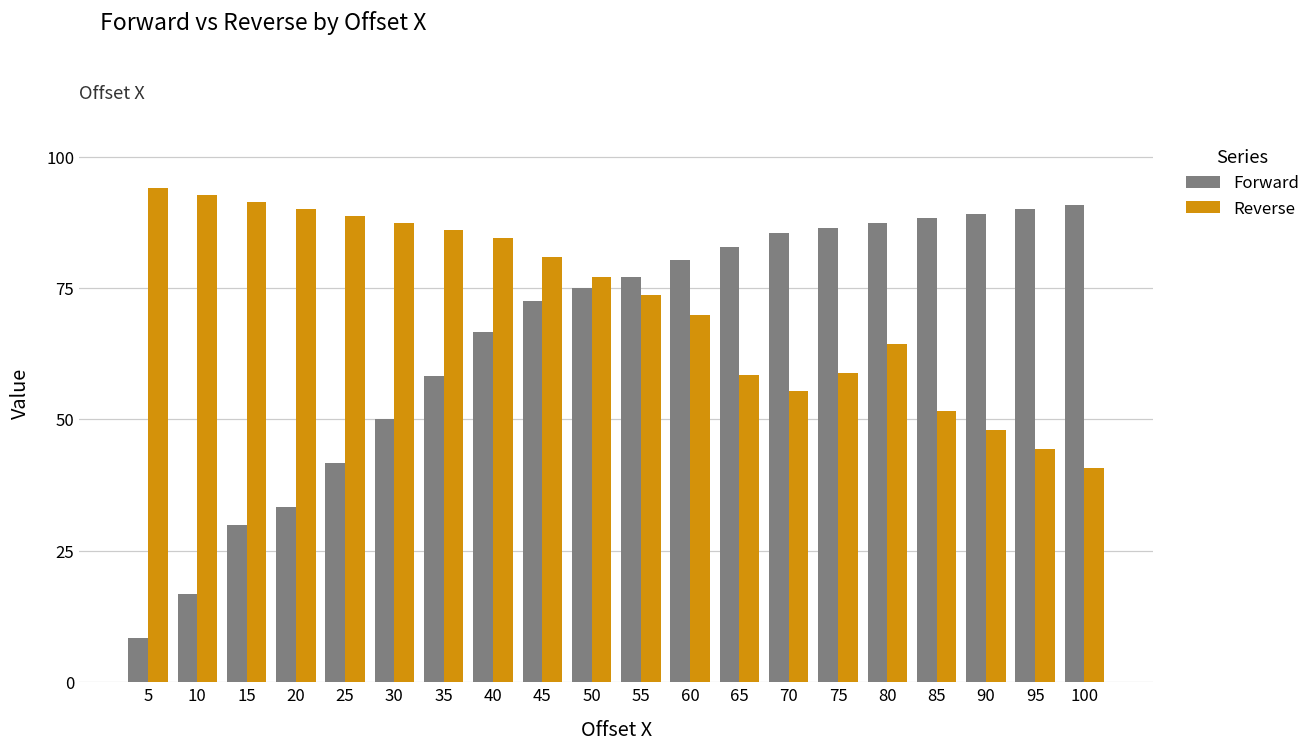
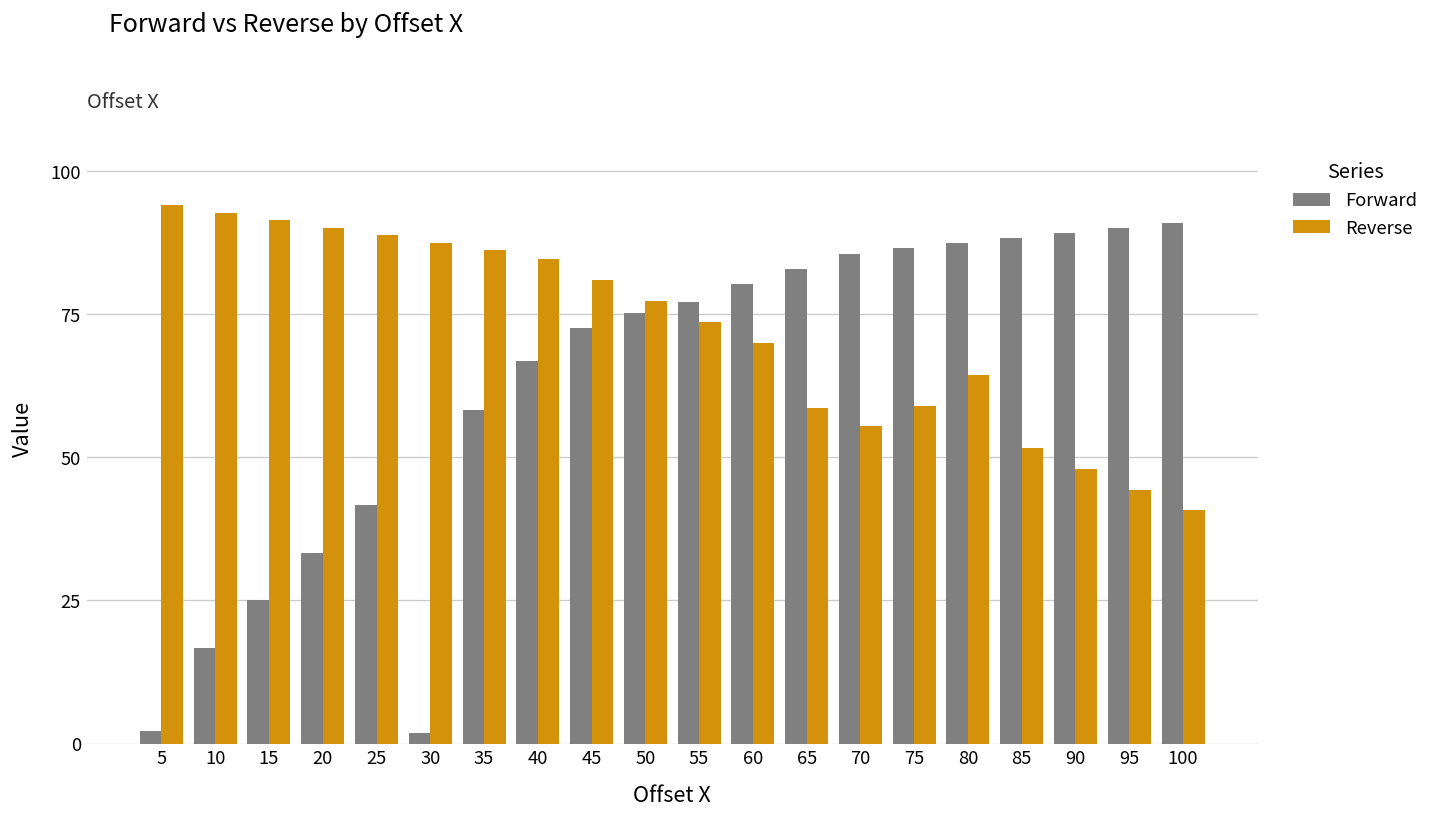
  {
    "Forward": {
-     "5": 8,
+     "5": 2,
      "10": 17,
-     "15": 30,
+     "15": 25,
      "20": 33,
      "25": 42,
-     "30": 50,
+     "30": 2,
      "35": 58,
      "40": 67,
      "45": 73,
      "50": 75,
      "55": 77,
      "60": 80,
      "65": 83,
      "70": 85,
      "75": 87,
      "80": 87,
      "85": 88,
      "90": 89,
      "95": 90,
      "100": 91
    },
    "Reverse": {
      "5": 94,
      "10": 93,
      "15": 91,
      "20": 90,
      "25": 89,
      "30": 87,
      "35": 86,
      "40": 85,
      "45": 81,
      "50": 77,
      "55": 74,
      "60": 70,
      "65": 59,
      "70": 55,
      "75": 59,
      "80": 64,
      "85": 52,
      "90": 48,
      "95": 44,
      "100": 41
    }
  }
